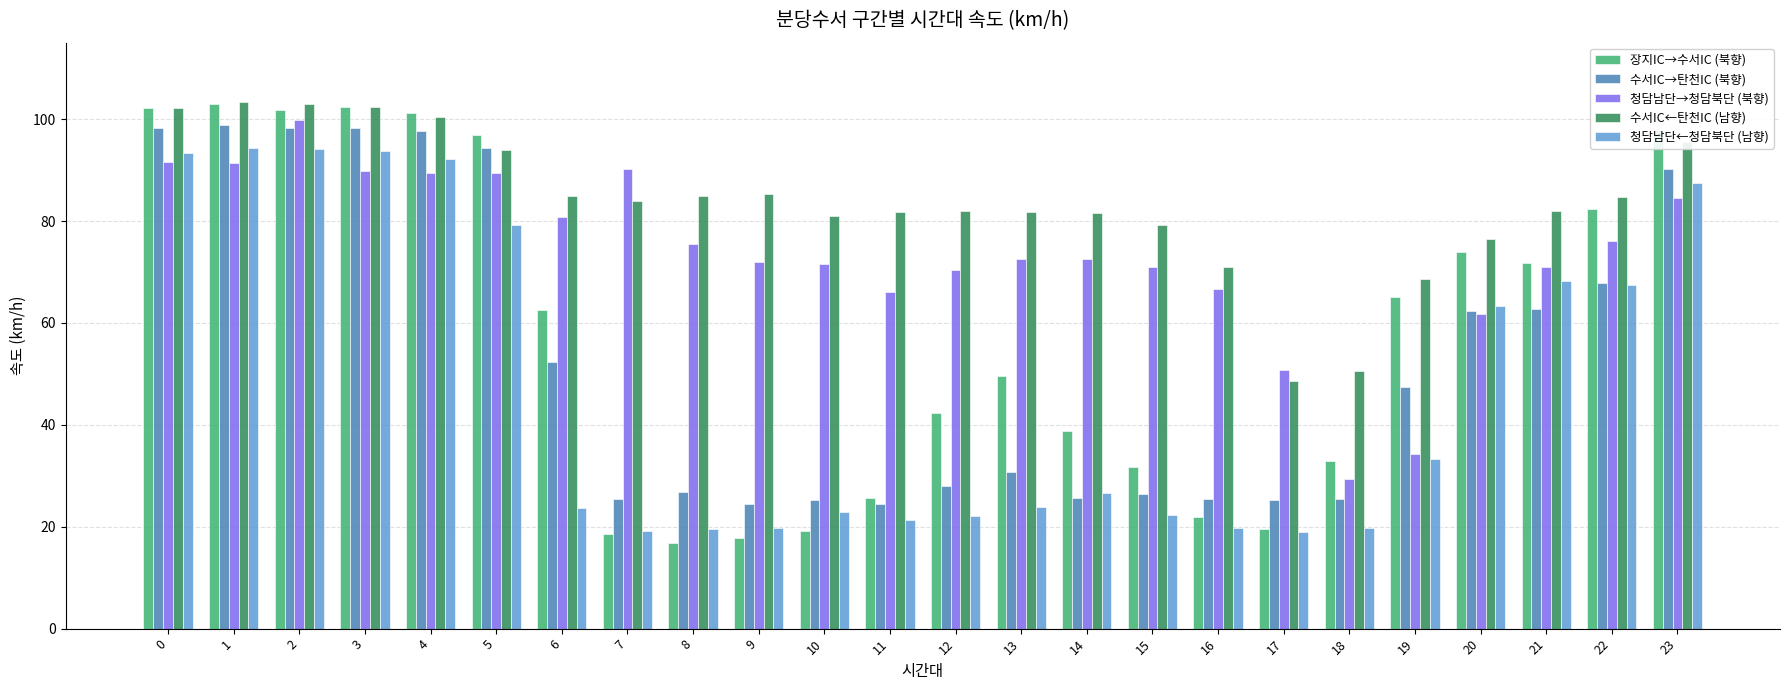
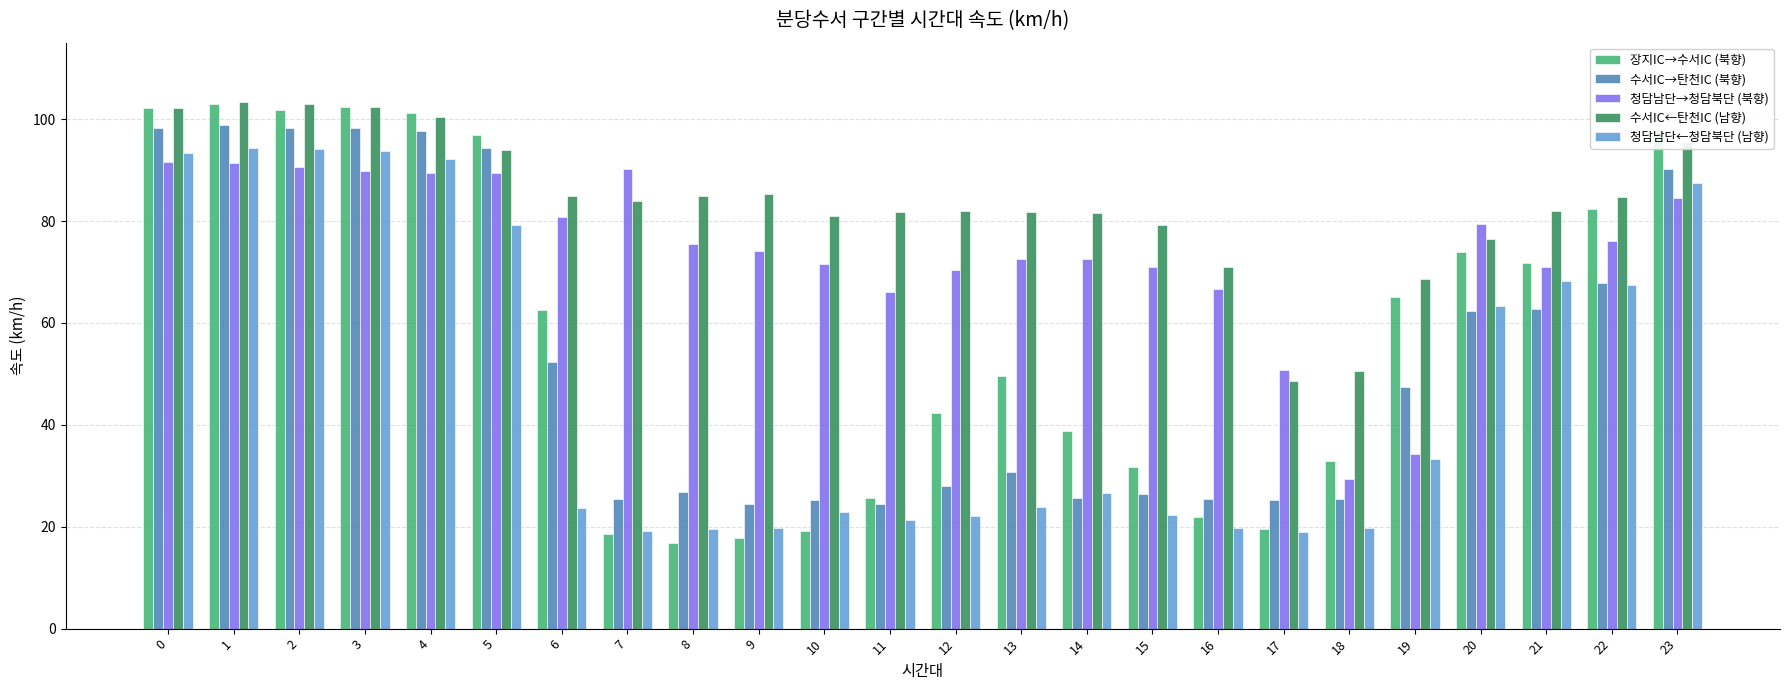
  {
    "청담남단→청담북단 (북향)": {
      "0": 92,
      "1": 91,
-     "2": 100,
+     "2": 91,
      "3": 90,
      "4": 89,
      "5": 90,
      "6": 81,
      "7": 90,
      "8": 76,
-     "9": 72,
+     "9": 74,
      "10": 71,
      "11": 66,
      "12": 70,
      "13": 72,
      "14": 73,
      "15": 71,
      "16": 67,
      "17": 51,
      "18": 29,
      "19": 34,
-     "20": 62,
+     "20": 79,
      "21": 71,
      "22": 76,
      "23": 85
    }
  }
